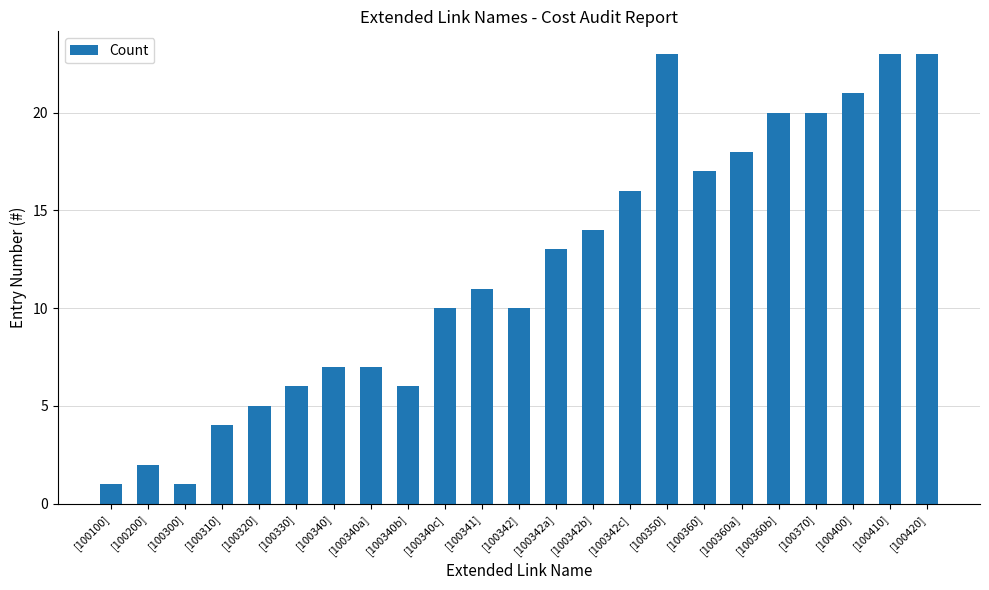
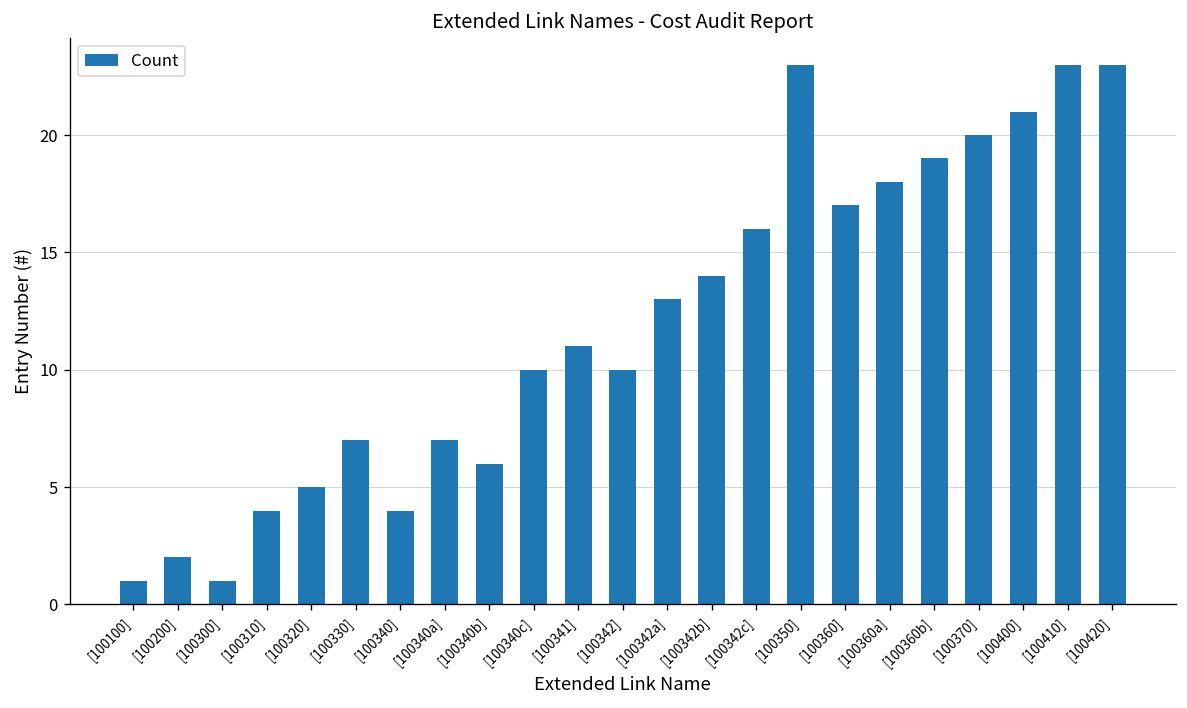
  {
    "[100100]": 1,
    "[100200]": 2,
    "[100300]": 1,
    "[100310]": 4,
    "[100320]": 5,
-   "[100330]": 6,
-   "[100340]": 7,
+   "[100330]": 7,
+   "[100340]": 4,
    "[100340a]": 7,
    "[100340b]": 6,
    "[100340c]": 10,
    "[100341]": 11,
    "[100342]": 10,
    "[100342a]": 13,
    "[100342b]": 14,
    "[100342c]": 16,
    "[100350]": 23,
    "[100360]": 17,
    "[100360a]": 18,
-   "[100360b]": 20,
+   "[100360b]": 19,
    "[100370]": 20,
    "[100400]": 21,
    "[100410]": 23,
    "[100420]": 23
  }
